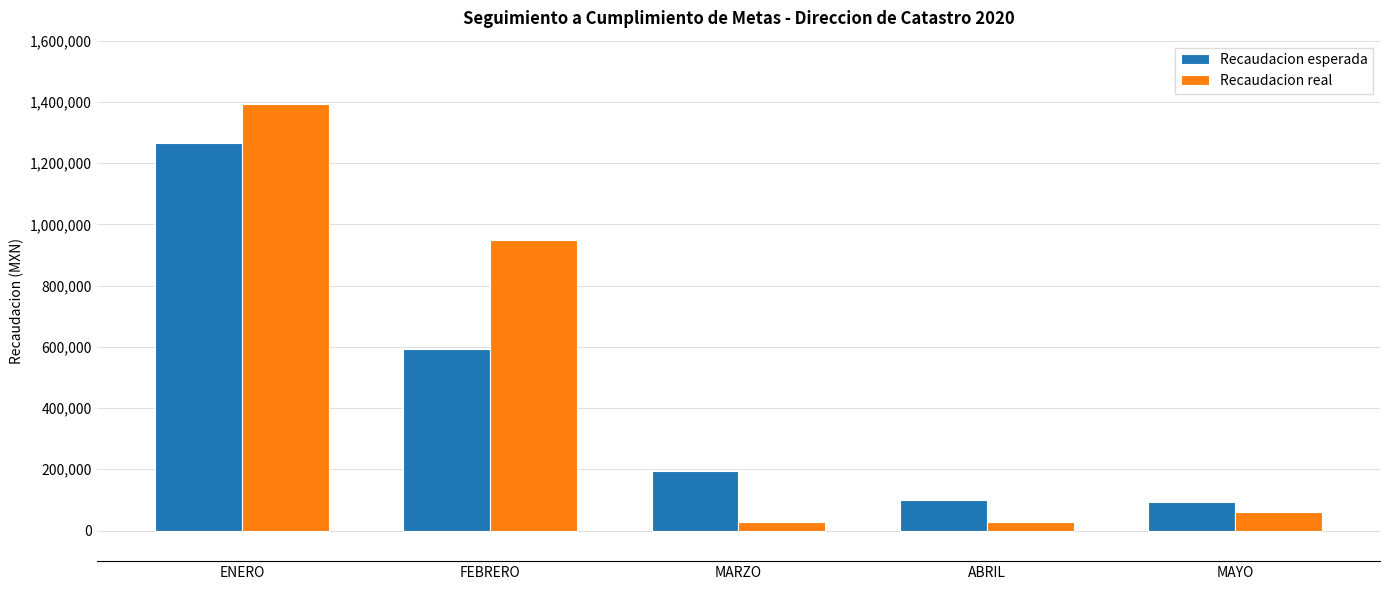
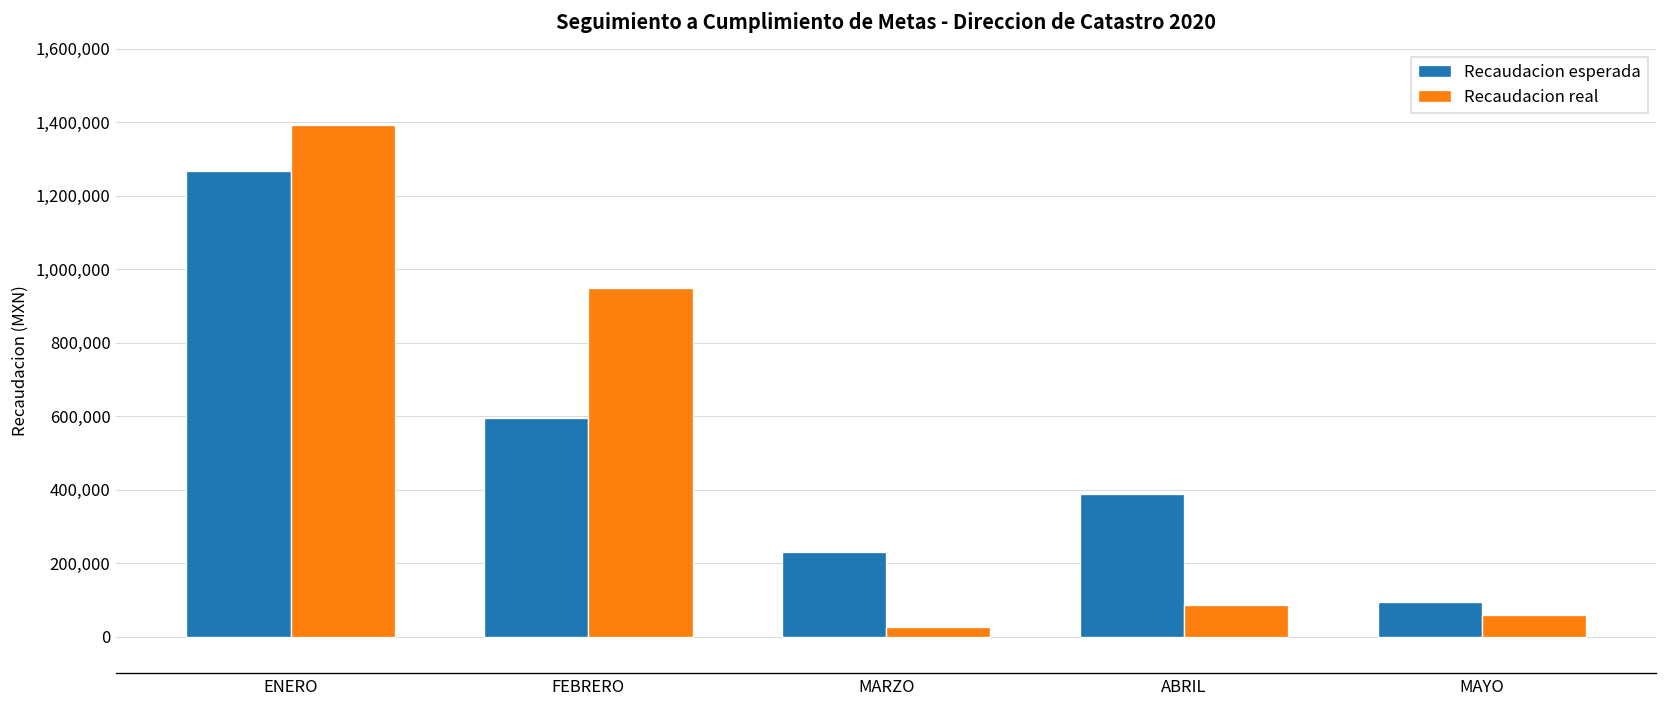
  {
    "Recaudacion esperada": {
      "ENERO": "1,270,000",
      "FEBRERO": "590,000",
-     "MARZO": "200,000",
-     "ABRIL": "100,000",
+     "MARZO": "230,000",
+     "ABRIL": "390,000",
      "MAYO": "90,000"
    },
    "Recaudacion real": {
      "ENERO": "1,390,000",
      "FEBRERO": "950,000",
      "MARZO": "30,000",
-     "ABRIL": "30,000",
+     "ABRIL": "90,000",
      "MAYO": "60,000"
    }
  }
